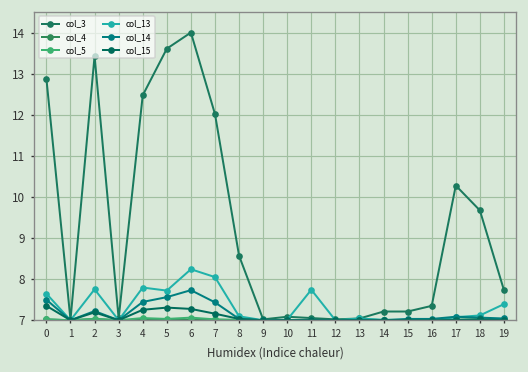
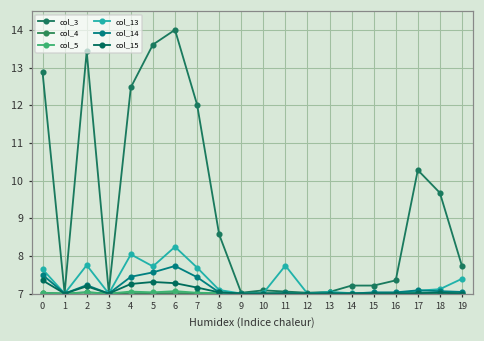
  {
    "col_13": {
      "0": 7.6,
      "2": 7.8,
-     "4": 7.8,
+     "4": 8.0,
      "5": 7.7,
      "6": 8.2,
-     "7": 8.1,
+     "7": 7.7,
      "11": 7.7,
      "19": 7.4
    }
  }
